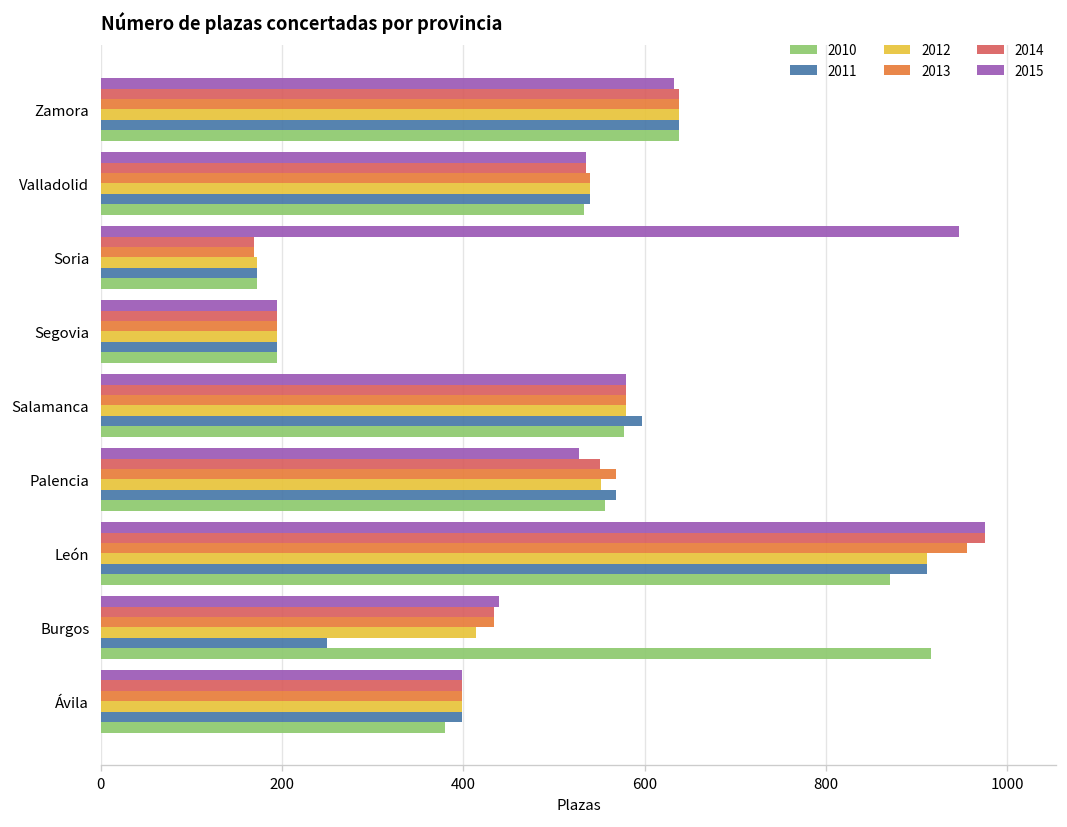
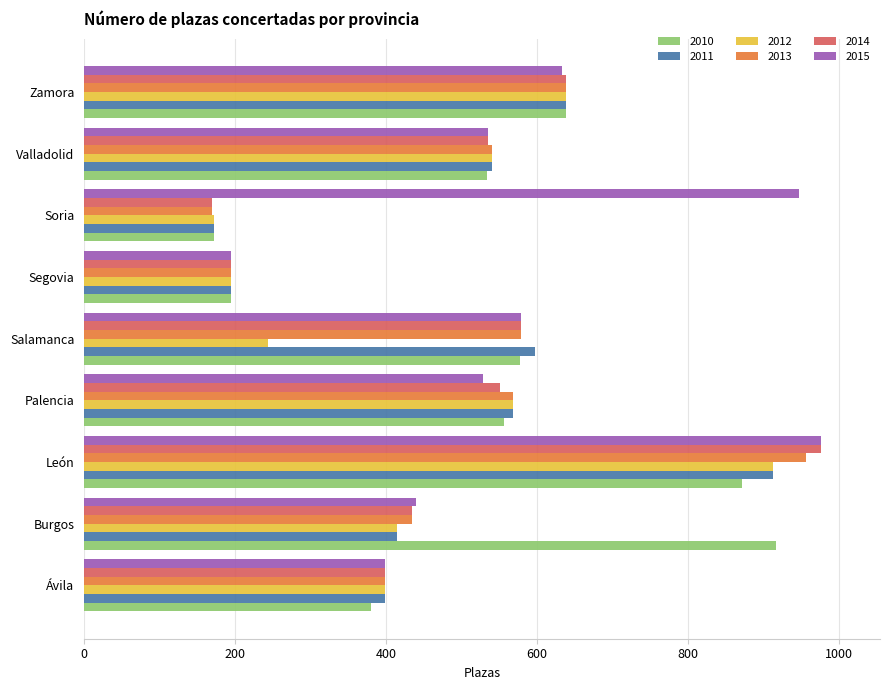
  {
    "2010": {
      "Zamora": 640,
      "Valladolid": 530,
      "Soria": 170,
      "Segovia": 190,
      "Salamanca": 580,
      "Palencia": 560,
      "León": 870,
      "Burgos": 920,
      "Ávila": 380
    },
    "2011": {
      "Zamora": 640,
      "Valladolid": 540,
      "Soria": 170,
      "Segovia": 190,
      "Salamanca": 600,
      "Palencia": 570,
      "León": 910,
-     "Burgos": 250,
+     "Burgos": 410,
      "Ávila": 400
    },
    "2012": {
      "Zamora": 640,
      "Valladolid": 540,
      "Soria": 170,
      "Segovia": 190,
-     "Salamanca": 580,
-     "Palencia": 550,
+     "Salamanca": 240,
+     "Palencia": 570,
      "León": 910,
      "Burgos": 410,
      "Ávila": 400
    },
    "2015": {
      "Zamora": 630,
      "Valladolid": 540,
      "Soria": 950,
      "Segovia": 190,
      "Salamanca": 580,
      "Palencia": 530,
      "León": 980,
      "Burgos": 440,
      "Ávila": 400
    }
  }
